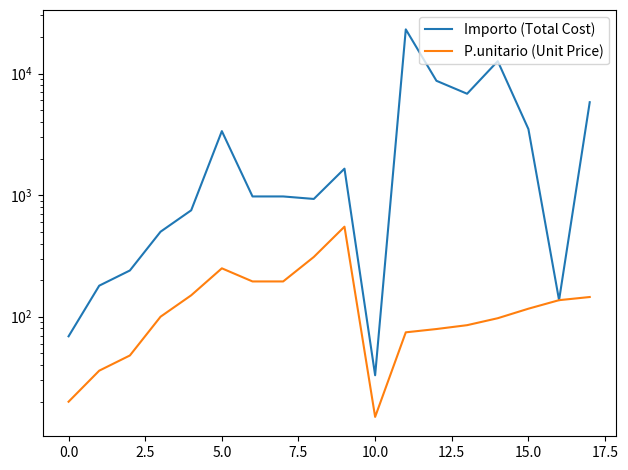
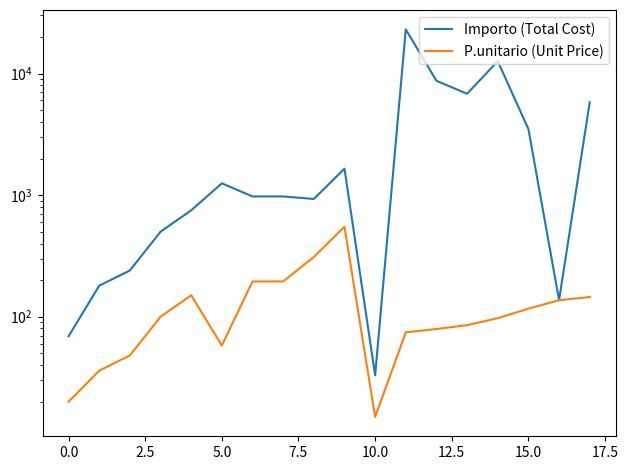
  {
    "Importo (Total Cost)": {
      "0.0": 70,
-     "5.0": 3400,
+     "5.0": 1300,
      "10.0": 33,
      "15.0": 3500
    },
    "P.unitario (Unit Price)": {
      "0.0": 20,
-     "5.0": 250,
+     "5.0": 60,
      "10.0": 15,
      "15.0": 120
    }
  }
